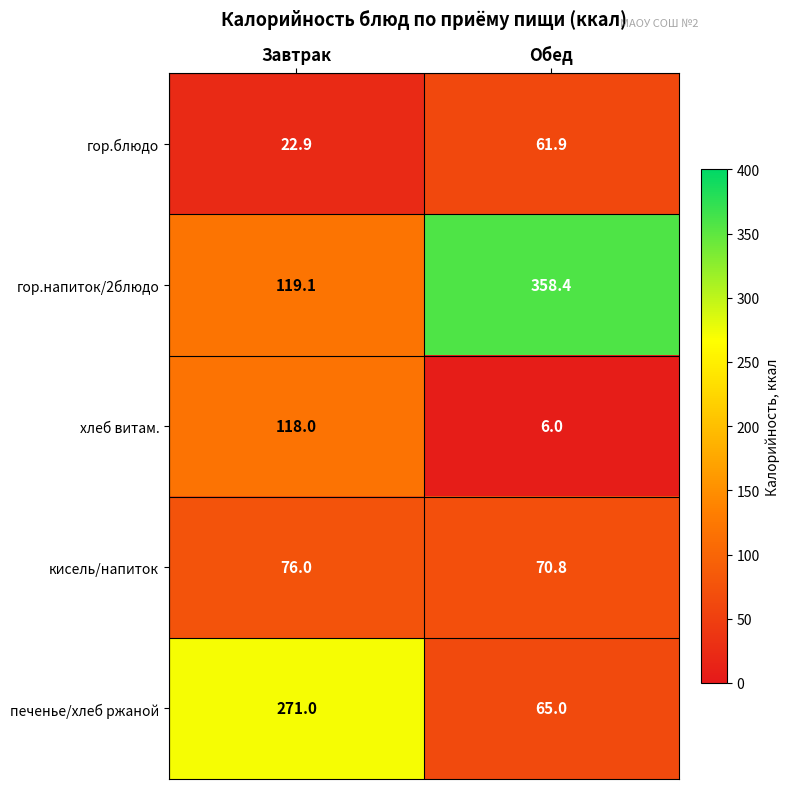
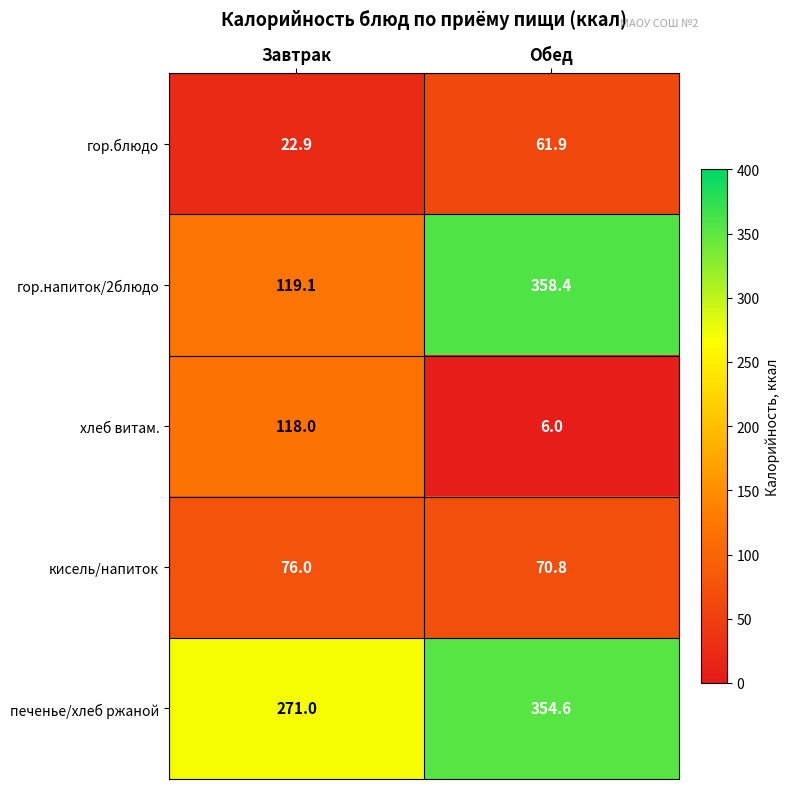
  {
    "гор.блюдо": {
      "Завтрак": 22.9,
      "Обед": 61.9
    },
    "гор.напиток/2блюдо": {
      "Завтрак": 119.1,
      "Обед": 358.4
    },
    "хлеб витам.": {
      "Завтрак": 118.0,
      "Обед": 6.0
    },
    "кисель/напиток": {
      "Завтрак": 76.0,
      "Обед": 70.8
    },
    "печенье/хлеб ржаной": {
      "Завтрак": 271.0,
-     "Обед": 65.0
+     "Обед": 354.6
    }
  }
